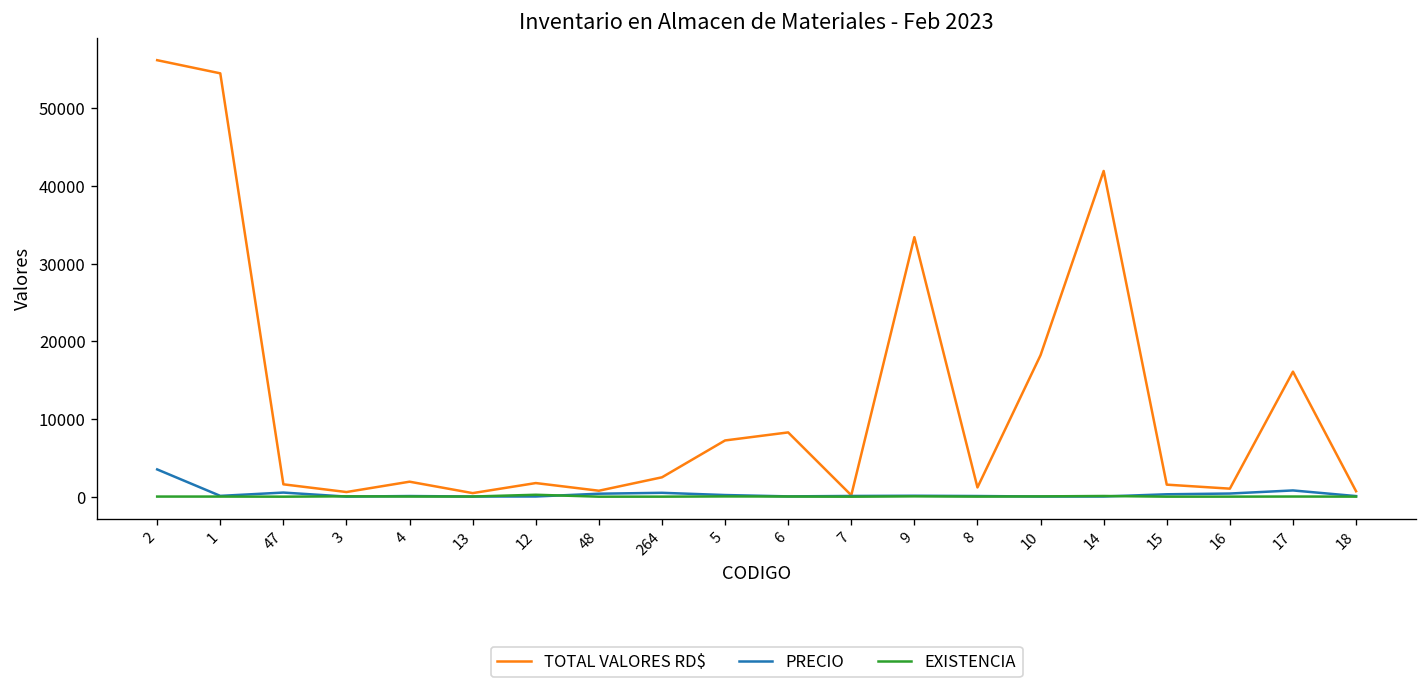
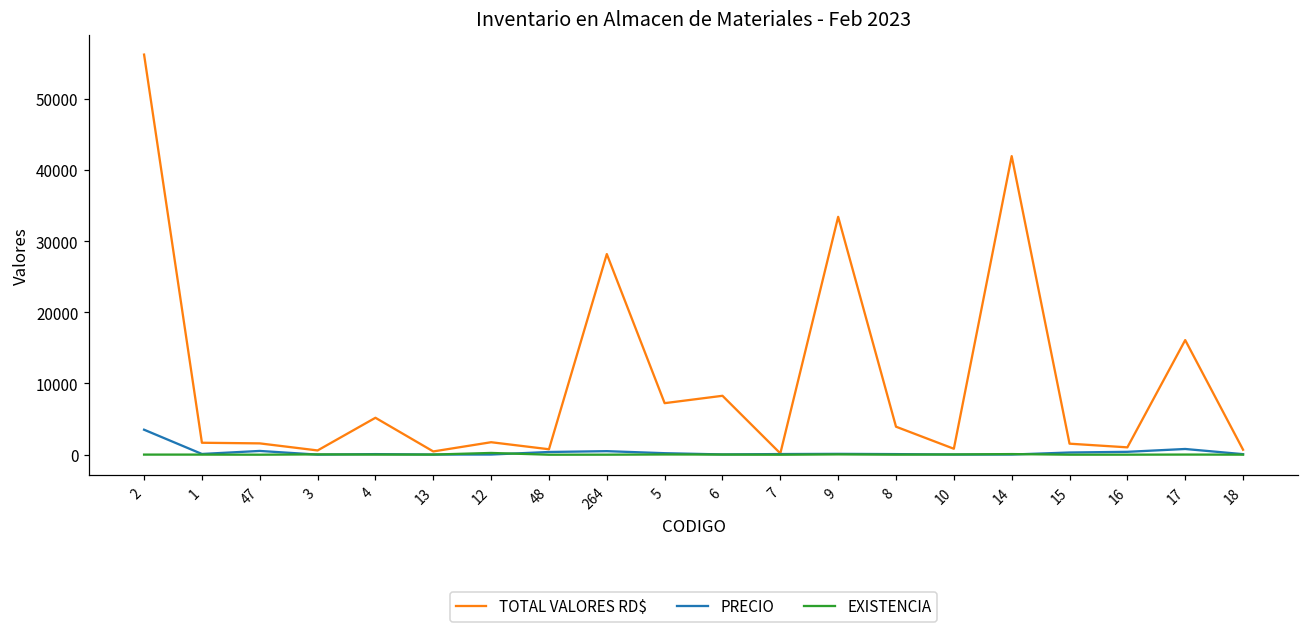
  {
    "TOTAL VALORES RD$": {
      "2": 56000,
-     "1": 54000,
+     "1": 2000,
      "47": 2000,
      "3": 1000,
-     "4": 2000,
+     "4": 5000,
      "13": 0,
      "12": 2000,
-     "264": 2000,
+     "264": 28000,
      "5": 7000,
      "6": 8000,
      "9": 33000,
-     "8": 1000,
-     "10": 18000,
+     "8": 4000,
+     "10": 1000,
      "14": 42000,
      "15": 2000,
      "16": 1000,
      "17": 16000,
      "18": 1000
    },
    "PRECIO": {
      "2": 4000,
      "47": 1000,
      "264": 0,
      "16": 0,
      "17": 1000
    },
    "EXISTENCIA": {
      "2": 0,
      "47": 0,
      "264": 0,
      "16": 0,
      "17": 0
    }
  }
